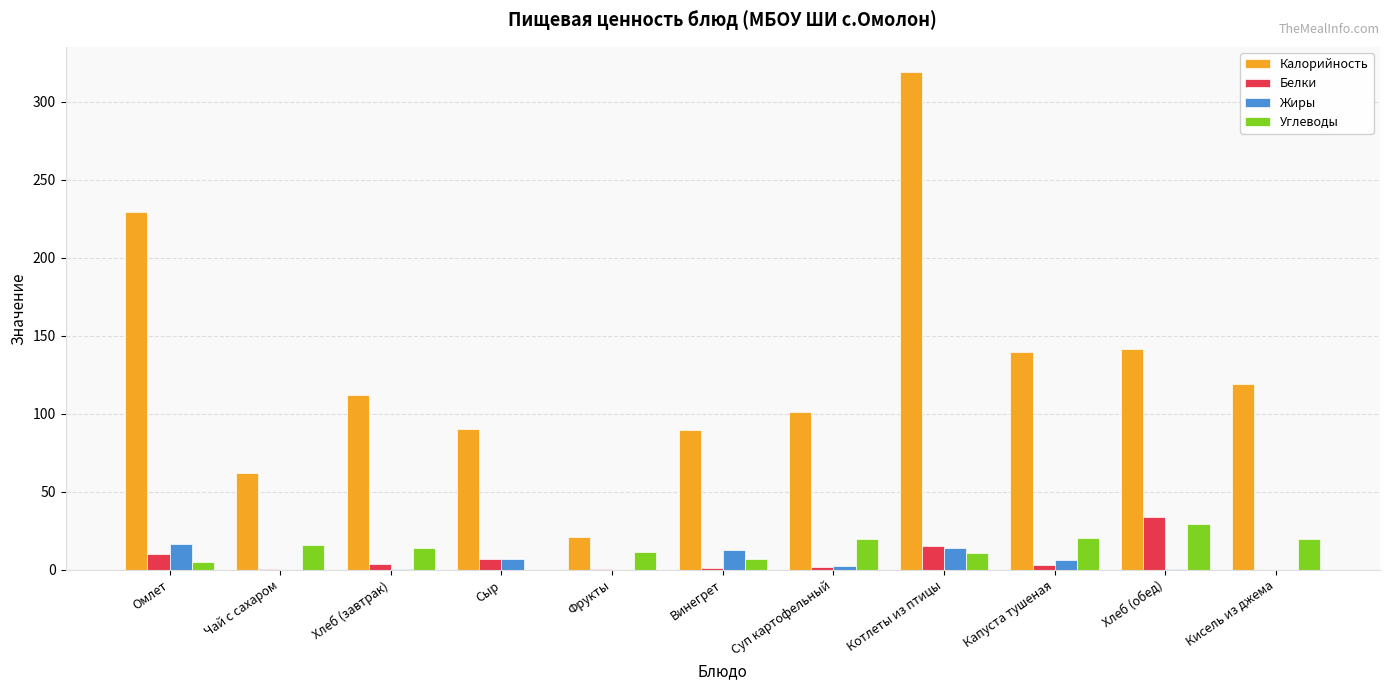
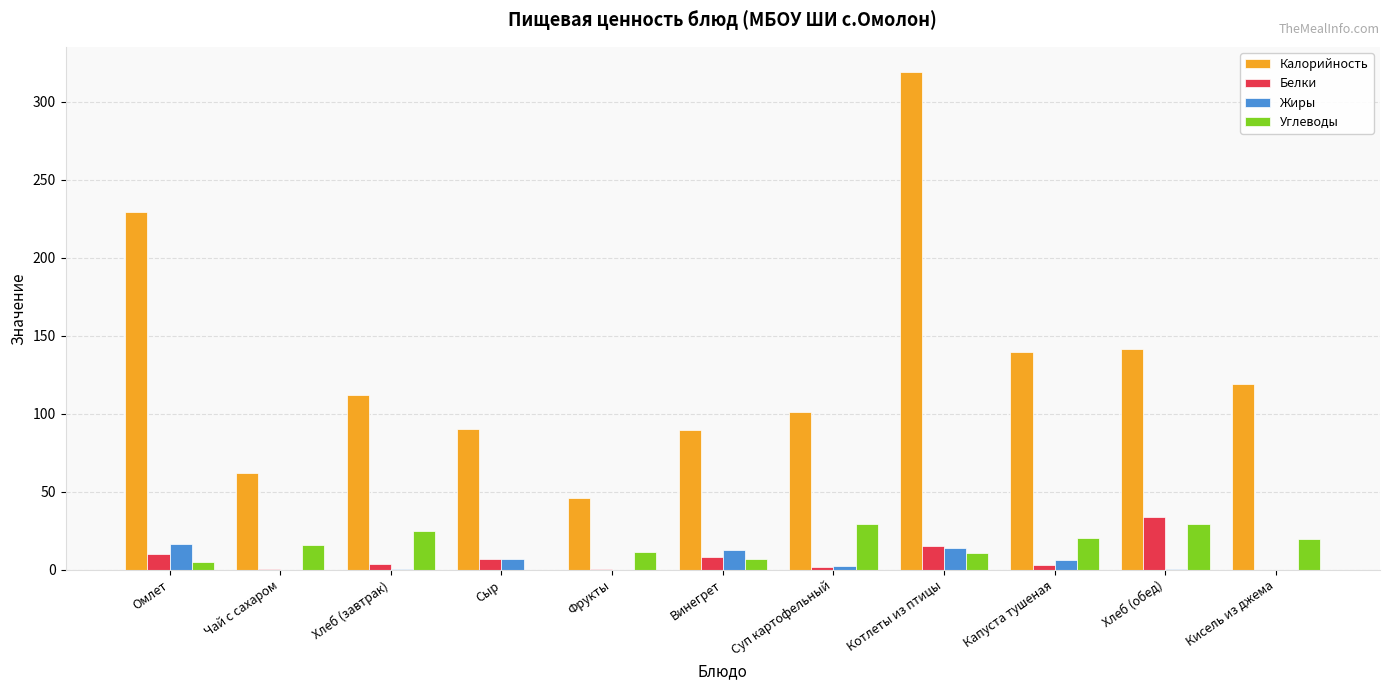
  {
    "Калорийность": {
      "Омлет": 230,
      "Чай с сахаром": 62,
      "Хлеб (завтрак)": 112,
      "Сыр": 90,
-     "Фрукты": 21,
+     "Фрукты": 46,
      "Винегрет": 90,
      "Суп картофельный": 101,
      "Котлеты из птицы": 319,
      "Капуста тушеная": 140,
      "Хлеб (обед)": 141,
      "Кисель из джема": 119
    },
    "Белки": {
      "Омлет": 10,
      "Хлеб (завтрак)": 4,
      "Сыр": 7,
-     "Винегрет": 1,
+     "Винегрет": 8,
      "Суп картофельный": 2,
      "Котлеты из птицы": 15,
      "Капуста тушеная": 3,
      "Хлеб (обед)": 34
    },
    "Жиры": {
      "Омлет": 17,
      "Чай с сахаром": 0,
      "Сыр": 7,
      "Фрукты": 0,
      "Винегрет": 13,
      "Суп картофельный": 3,
      "Котлеты из птицы": 14,
      "Капуста тушеная": 6,
      "Кисель из джема": 0
    },
    "Углеводы": {
      "Омлет": 5,
      "Чай с сахаром": 16,
-     "Хлеб (завтрак)": 14,
+     "Хлеб (завтрак)": 25,
      "Сыр": 0,
      "Фрукты": 11,
      "Винегрет": 7,
-     "Суп картофельный": 20,
+     "Суп картофельный": 30,
      "Котлеты из птицы": 11,
      "Капуста тушеная": 21,
      "Хлеб (обед)": 30,
      "Кисель из джема": 20
    }
  }
